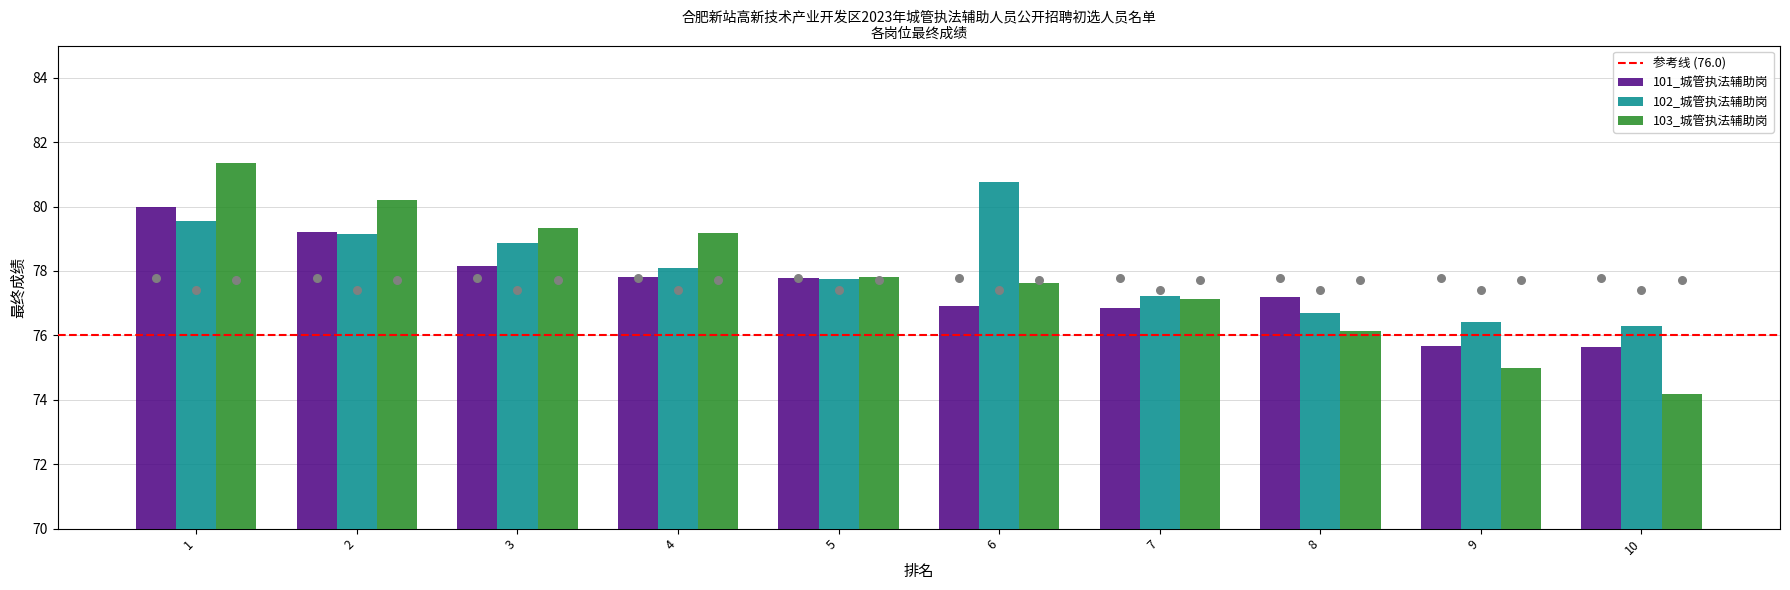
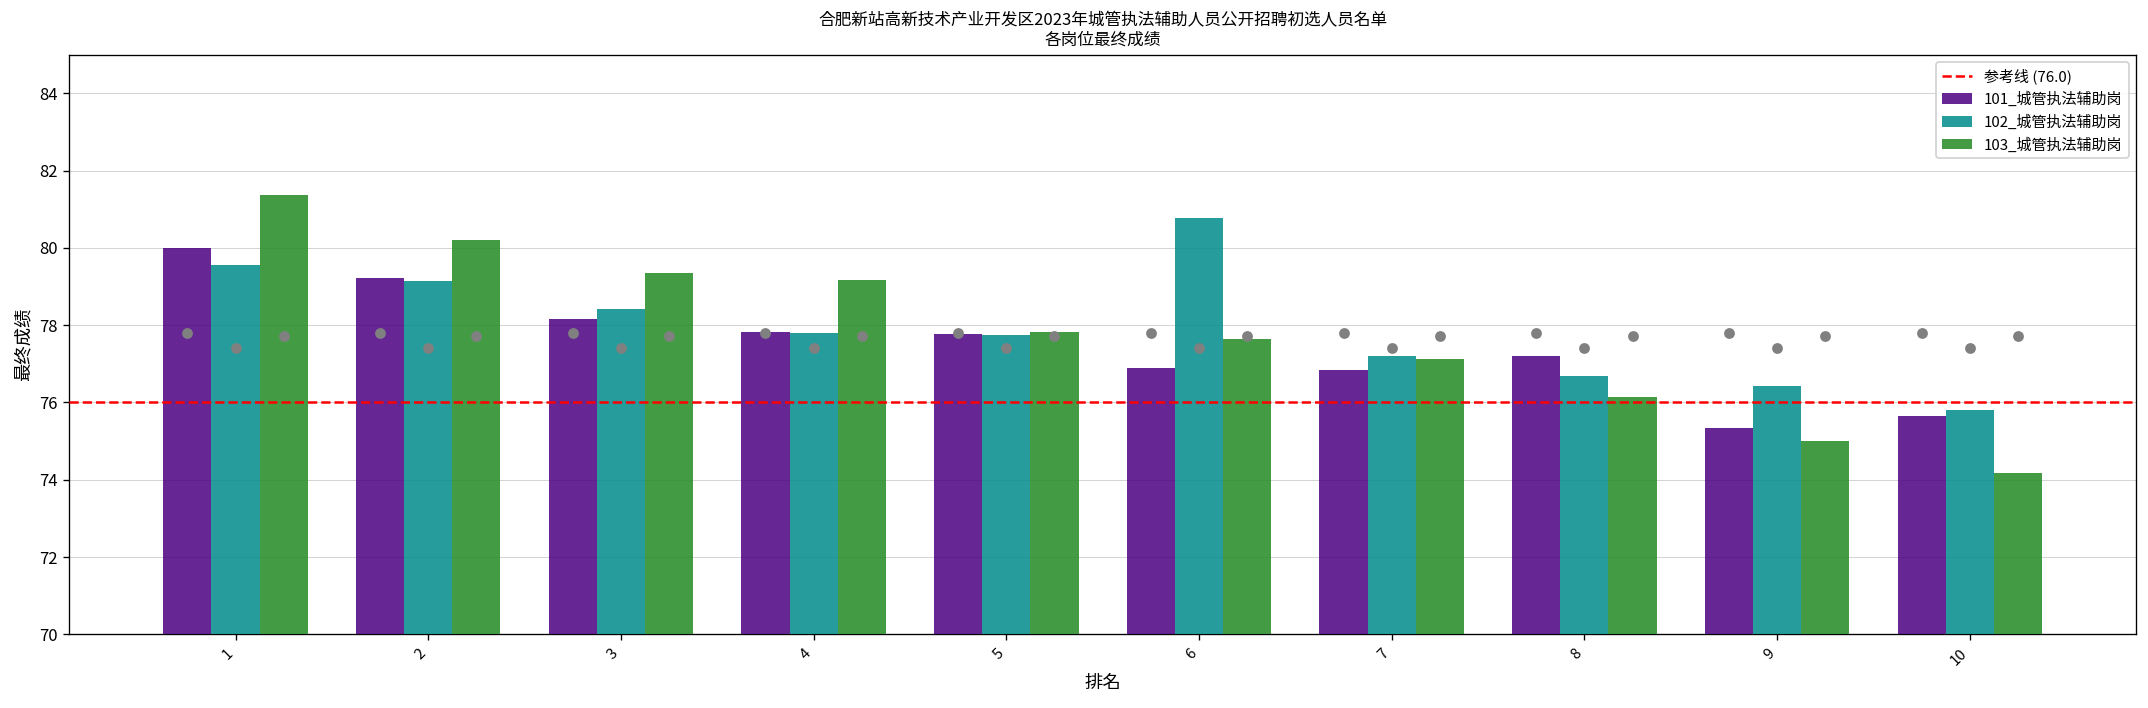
  {
    "101_城管执法辅助岗": {
      "1": 80.0,
      "2": 79.2,
      "3": 78.2,
      "4": 77.8,
      "5": 77.8,
      "6": 76.9,
      "7": 76.9,
      "8": 77.2,
-     "9": 75.7,
+     "9": 75.4,
      "10": 75.7
    },
    "102_城管执法辅助岗": {
      "1": 79.6,
      "2": 79.2,
-     "3": 78.9,
-     "4": 78.1,
+     "3": 78.4,
+     "4": 77.8,
      "5": 77.8,
      "6": 80.8,
      "7": 77.2,
      "8": 76.7,
      "9": 76.4,
-     "10": 76.3
+     "10": 75.8
    },
    "103_城管执法辅助岗": {
      "1": 81.4,
      "2": 80.2,
      "3": 79.3,
      "4": 79.2,
      "5": 77.8,
      "6": 77.6,
      "7": 77.1,
      "8": 76.2,
      "9": 75.0,
      "10": 74.2
    }
  }
